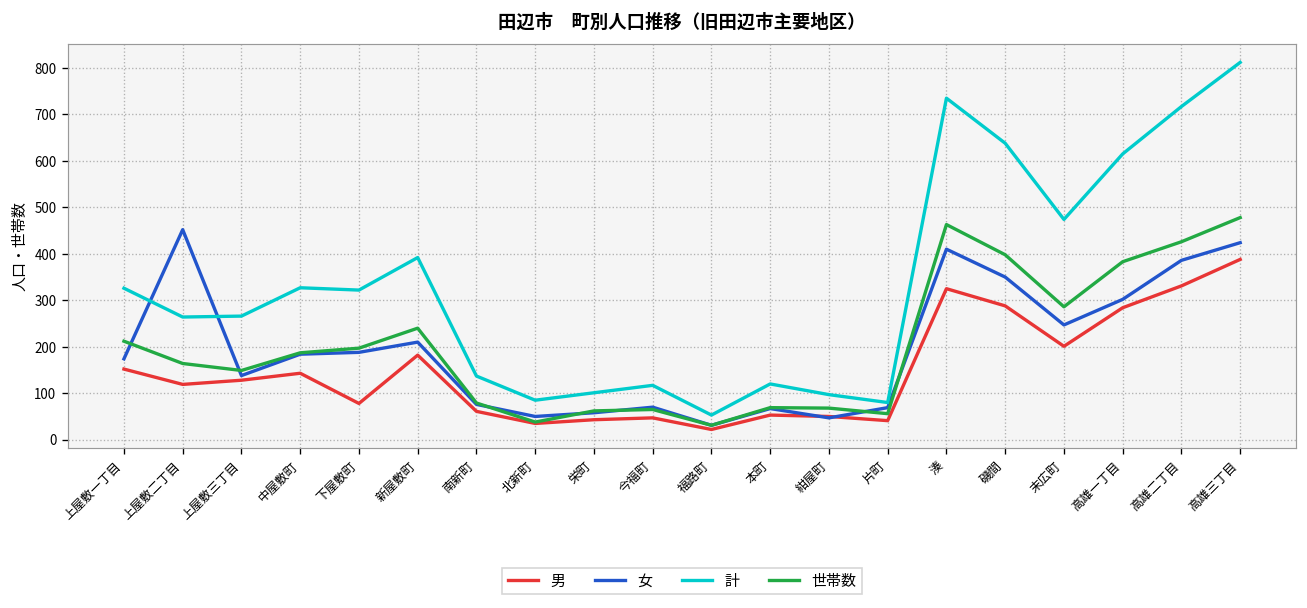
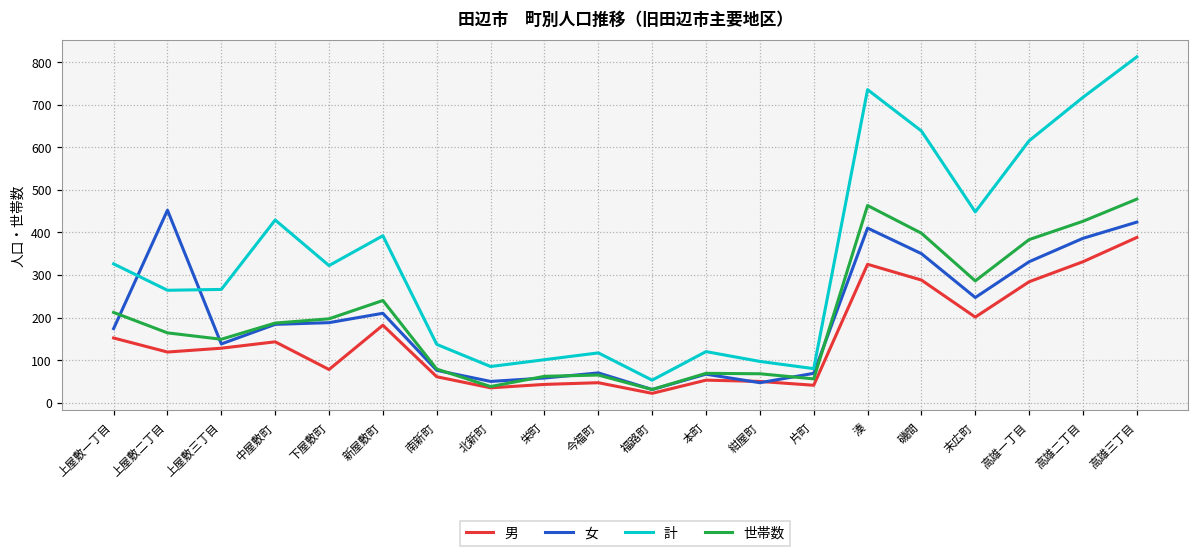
  {
    "男": {
      "上屋敷一丁目": 150,
      "上屋敷二丁目": 120,
      "上屋敷三丁目": 130,
      "中屋敷町": 140,
      "下屋敷町": 80,
      "新屋敷町": 180,
      "南新町": 60,
      "栄町": 40,
      "今福町": 50,
      "福路町": 20,
      "本町": 50,
      "片町": 40,
      "湊": 330,
      "磯間": 290,
      "末広町": 200,
      "高雄一丁目": 280,
      "高雄二丁目": 330,
      "高雄三丁目": 390
    },
    "女": {
      "上屋敷一丁目": 170,
      "上屋敷二丁目": 450,
      "上屋敷三丁目": 140,
      "下屋敷町": 190,
      "新屋敷町": 210,
      "北新町": 50,
      "片町": 70,
      "湊": 410,
      "磯間": 350,
      "末広町": 250,
-     "高雄一丁目": 300,
+     "高雄一丁目": 330,
      "高雄二丁目": 390,
      "高雄三丁目": 420
    },
    "計": {
      "上屋敷一丁目": 330,
      "上屋敷二丁目": 260,
      "上屋敷三丁目": 270,
-     "中屋敷町": 330,
+     "中屋敷町": 430,
      "下屋敷町": 320,
      "新屋敷町": 390,
      "南新町": 140,
      "北新町": 90,
      "栄町": 100,
      "今福町": 120,
      "福路町": 50,
      "本町": 120,
      "紺屋町": 100,
      "片町": 80,
      "湊": 740,
      "磯間": 640,
-     "末広町": 470,
+     "末広町": 450,
      "高雄一丁目": 620,
      "高雄二丁目": 720,
      "高雄三丁目": 810
    },
    "世帯数": {
      "上屋敷一丁目": 210,
      "上屋敷二丁目": 160,
      "上屋敷三丁目": 150,
      "下屋敷町": 200,
      "新屋敷町": 240,
      "紺屋町": 70,
      "片町": 60,
      "湊": 460,
      "磯間": 400,
      "末広町": 290,
      "高雄一丁目": 380,
      "高雄二丁目": 430,
      "高雄三丁目": 480
    }
  }
